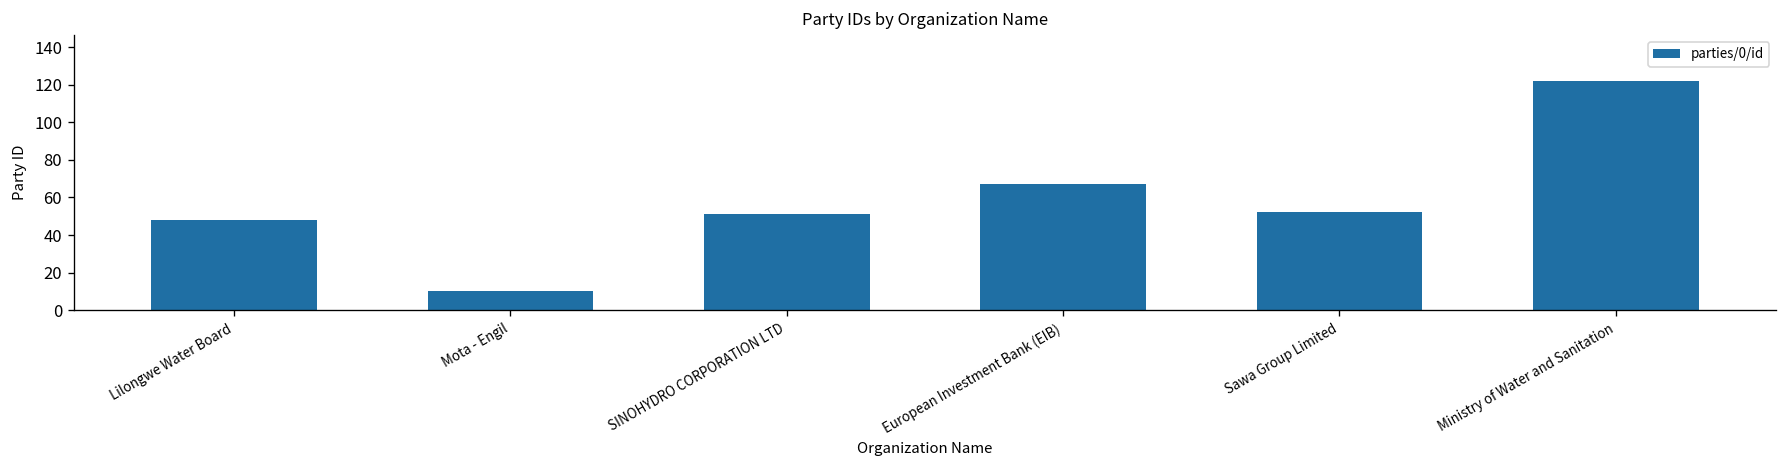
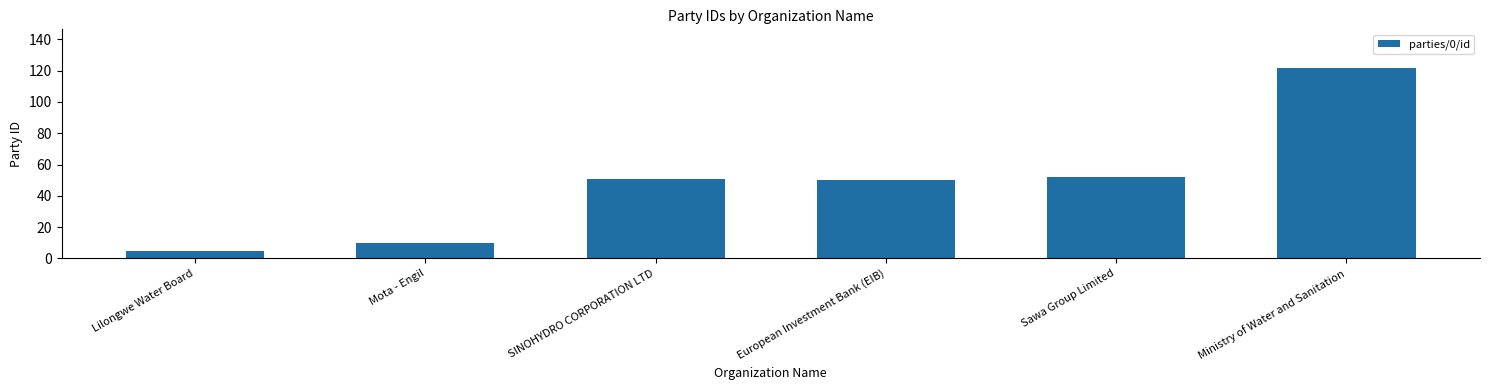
  {
-   "Lilongwe Water Board": 48,
+   "Lilongwe Water Board": 5,
    "Mota - Engil": 10,
    "SINOHYDRO CORPORATION LTD": 51,
-   "European Investment Bank (EIB)": 67,
+   "European Investment Bank (EIB)": 50,
    "Sawa Group Limited": 52,
    "Ministry of Water and Sanitation": 122
  }
